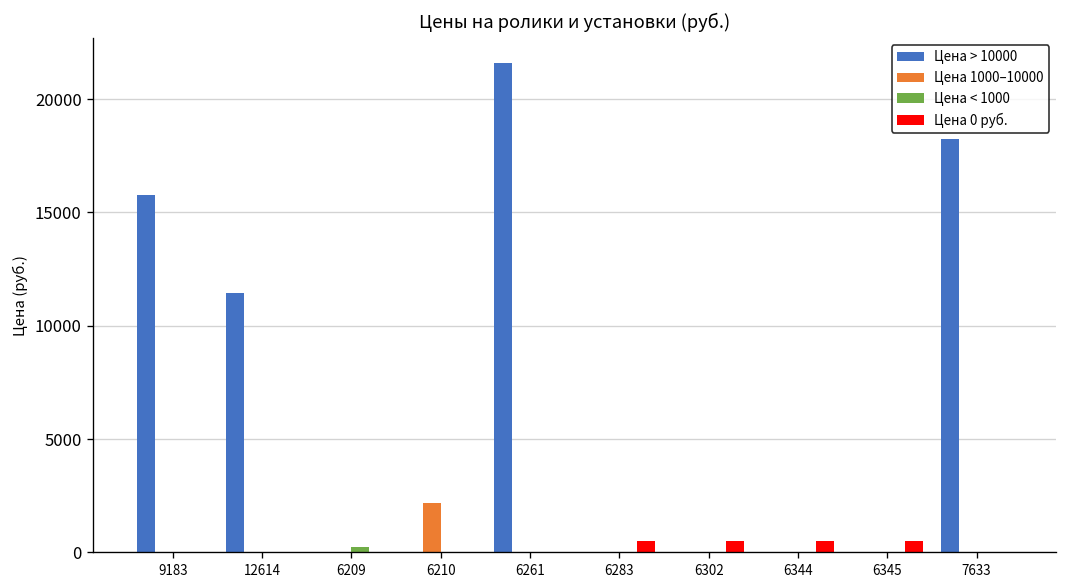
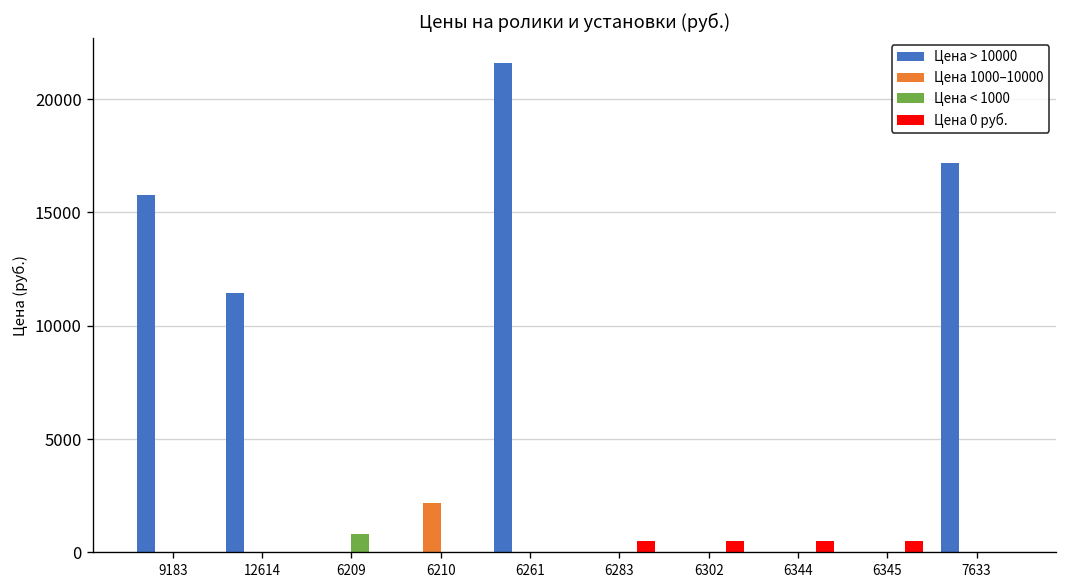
  {
    "Цена > 10000": {
      "9183": 15800,
      "12614": 11400,
      "6209": 0,
      "6210": 0,
      "6261": 21600,
      "6283": 0,
      "6302": 0,
      "6344": 0,
      "6345": 0,
-     "7633": 18200
+     "7633": 17200
    },
    "Цена 1000–10000": {
      "9183": 0,
      "12614": 0,
      "6209": 0,
      "6210": 2200,
      "6261": 0,
      "6283": 0,
      "6302": 0,
      "6344": 0,
      "6345": 0,
      "7633": 0
    },
    "Цена < 1000": {
      "9183": 0,
      "12614": 0,
-     "6209": 300,
+     "6209": 800,
      "6210": 0,
      "6261": 0,
      "6283": 0,
      "6302": 0,
      "6344": 0,
      "6345": 0,
      "7633": 0
    },
    "Цена 0 руб.": {
      "9183": 0,
      "12614": 0,
      "6209": 0,
      "6210": 0,
      "6261": 0,
      "6283": 500,
      "6302": 500,
      "6344": 500,
      "6345": 500,
      "7633": 0
    }
  }
